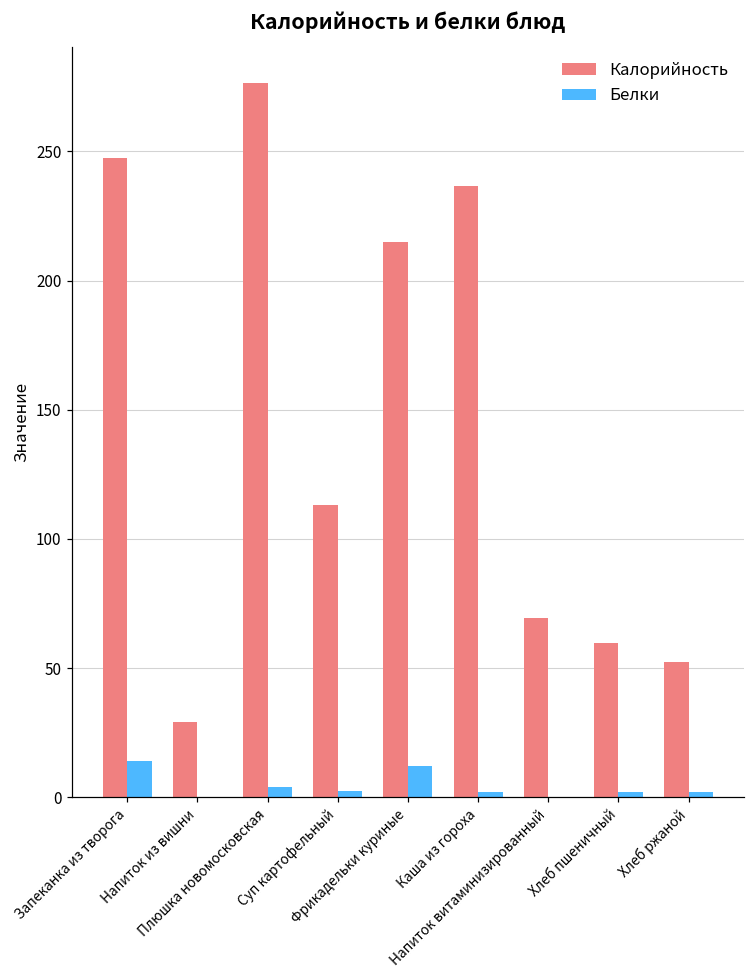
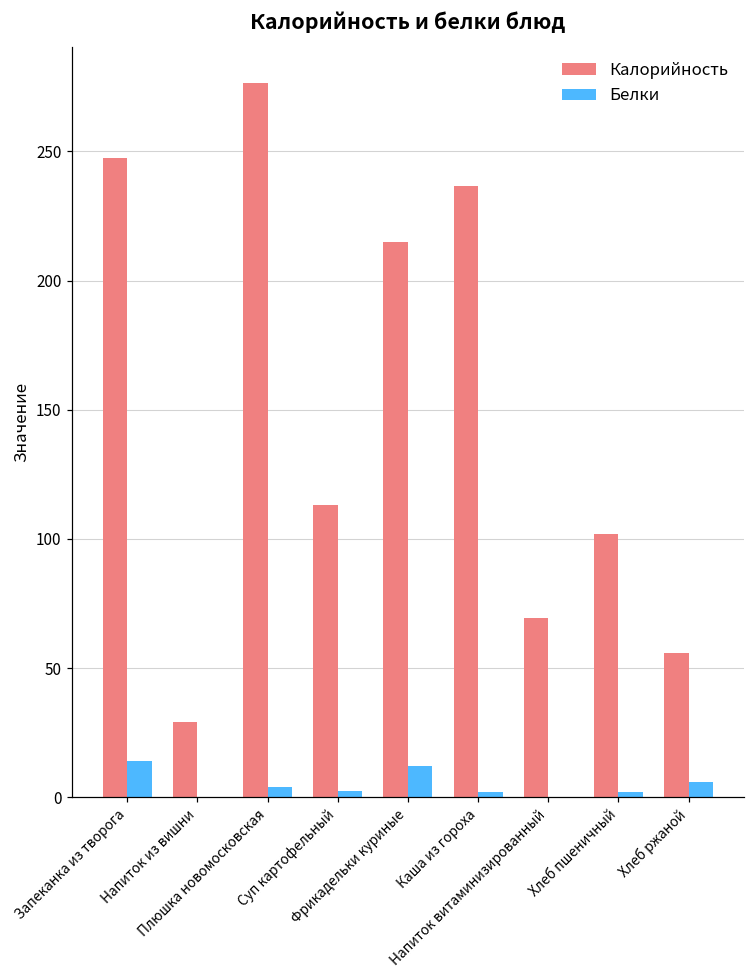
  {
    "Калорийность": {
      "Запеканка из творога": 247,
      "Напиток из вишни": 29,
      "Плюшка новомосковская": 277,
      "Суп картофельный": 113,
      "Фрикадельки куриные": 215,
      "Каша из гороха": 236,
      "Напиток витаминизированный": 69,
-     "Хлеб пшеничный": 60,
-     "Хлеб ржаной": 52
+     "Хлеб пшеничный": 102,
+     "Хлеб ржаной": 56
    },
    "Белки": {
      "Запеканка из творога": 14,
      "Плюшка новомосковская": 4,
      "Суп картофельный": 3,
      "Фрикадельки куриные": 12,
      "Каша из гороха": 2,
      "Напиток витаминизированный": 0,
      "Хлеб пшеничный": 2,
-     "Хлеб ржаной": 2
+     "Хлеб ржаной": 6
    }
  }
